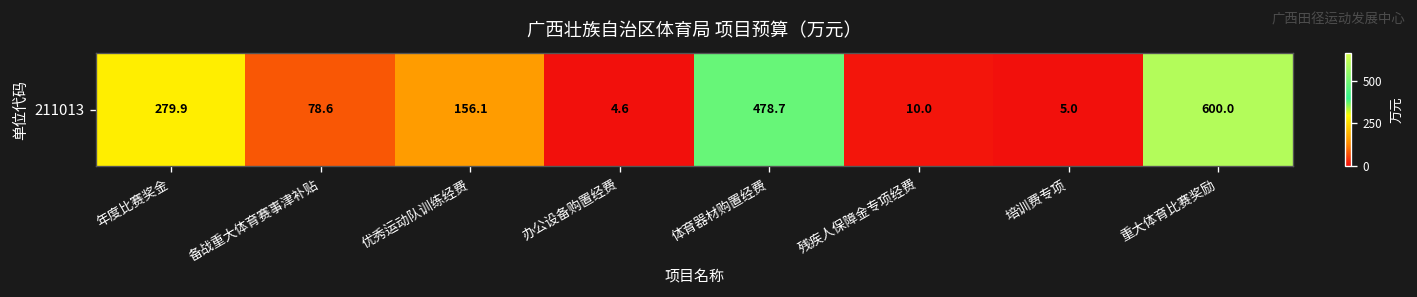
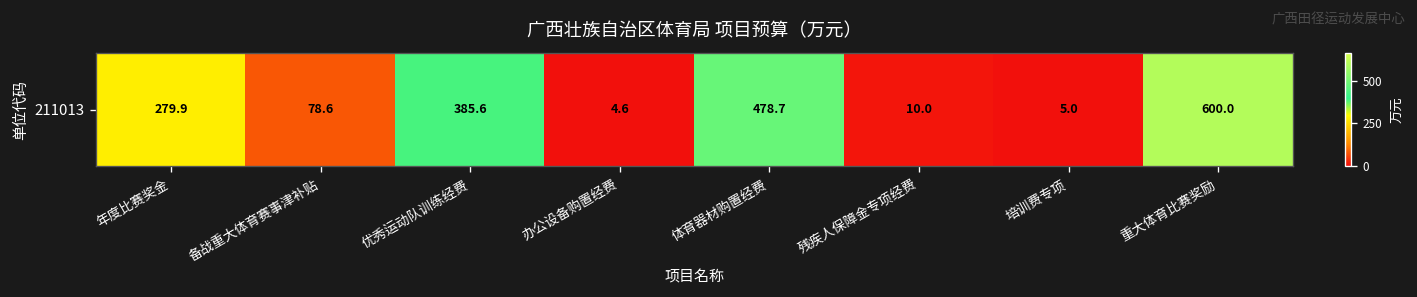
  {
    "211013": {
      "年度比赛奖金": 279.9,
      "备战重大体育赛事津补贴": 78.6,
-     "优秀运动队训练经费": 156.1,
+     "优秀运动队训练经费": 385.6,
      "办公设备购置经费": 4.6,
      "体育器材购置经费": 478.7,
      "残疾人保障金专项经费": 10.0,
      "培训费专项": 5.0,
      "重大体育比赛奖励": 600.0
    }
  }
